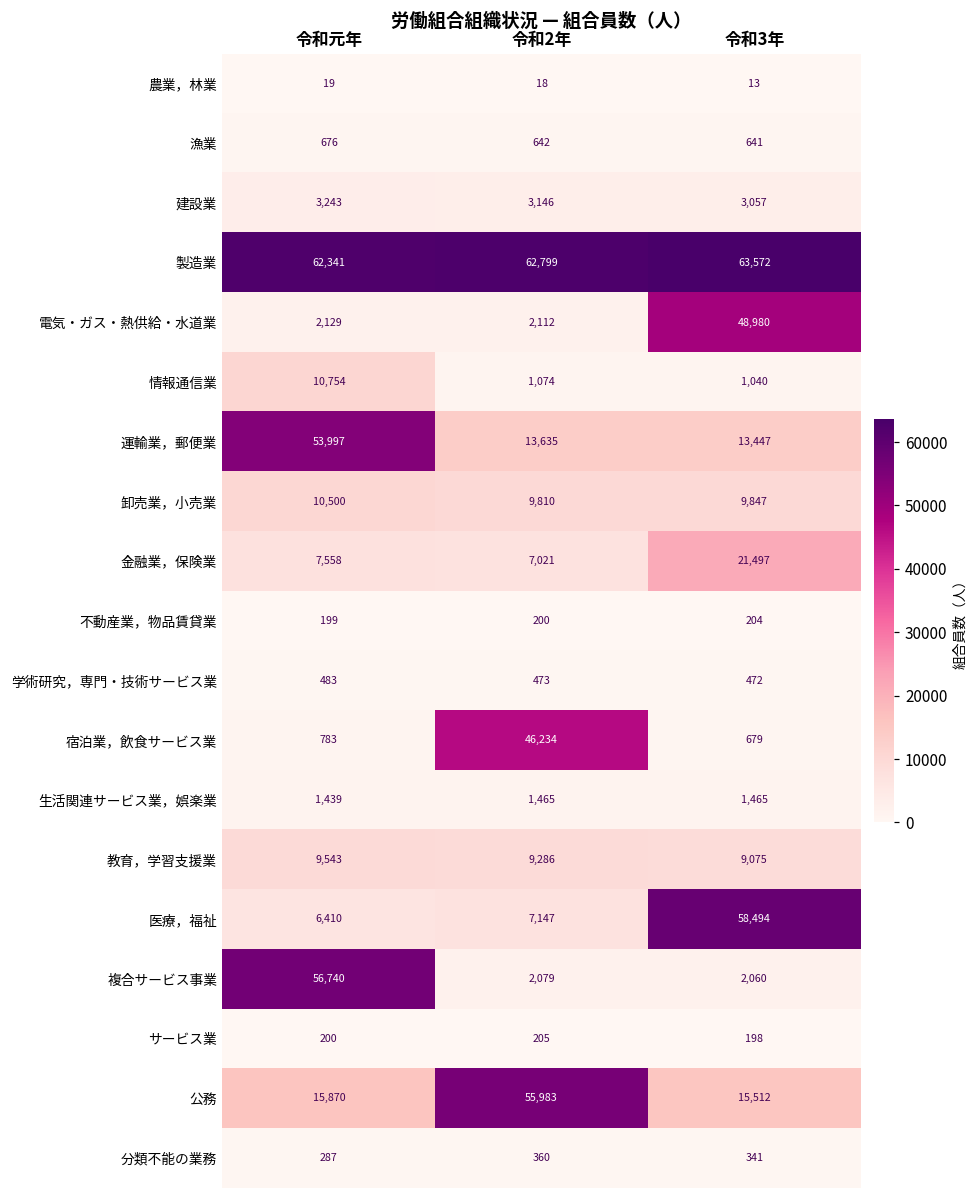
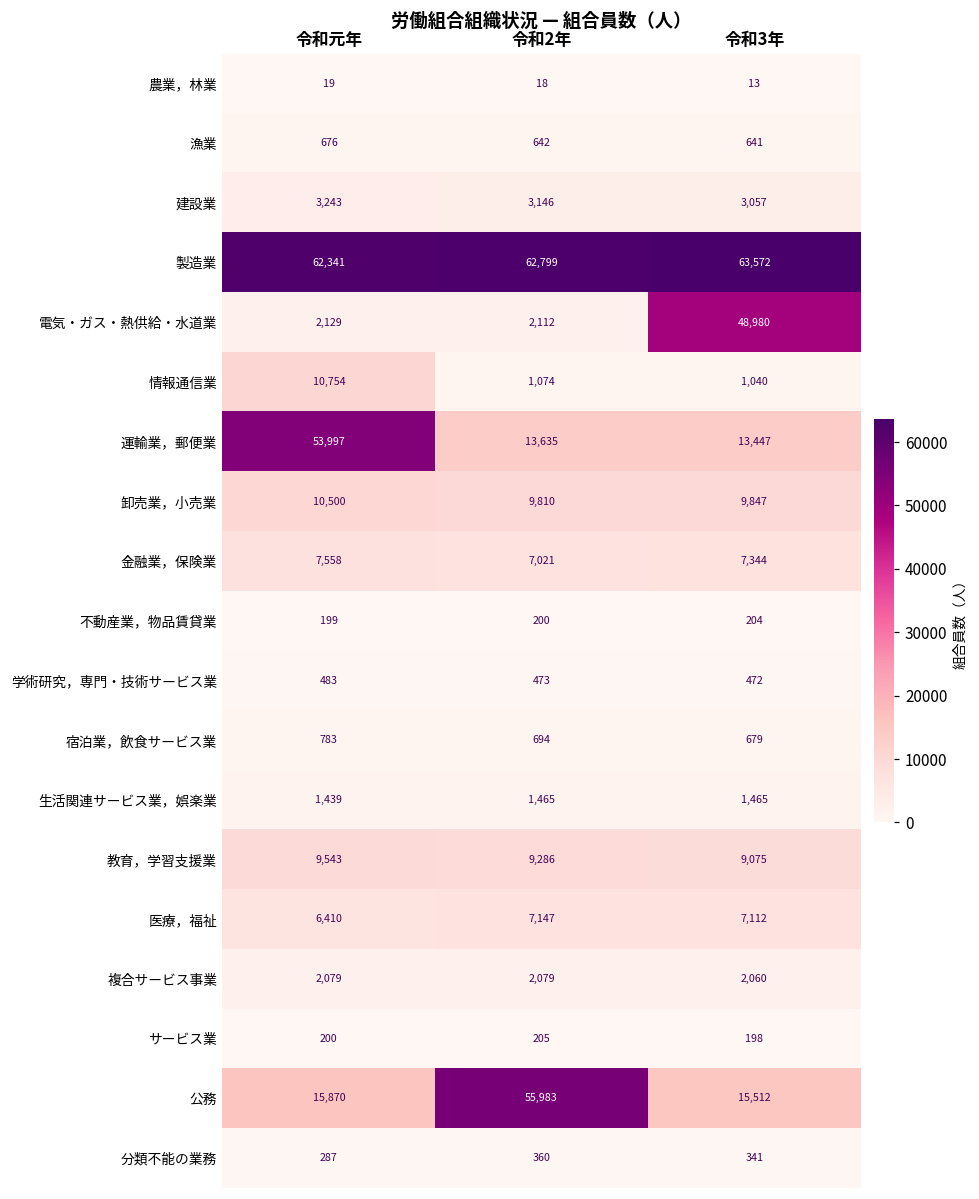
  {
    "農業，林業": {
      "令和元年": "19",
      "令和2年": "18",
      "令和3年": "13"
    },
    "漁業": {
      "令和元年": "676",
      "令和2年": "642",
      "令和3年": "641"
    },
    "建設業": {
      "令和元年": "3,243",
      "令和2年": "3,146",
      "令和3年": "3,057"
    },
    "製造業": {
      "令和元年": "62,341",
      "令和2年": "62,799",
      "令和3年": "63,572"
    },
    "電気・ガス・熱供給・水道業": {
      "令和元年": "2,129",
      "令和2年": "2,112",
      "令和3年": "48,980"
    },
    "情報通信業": {
      "令和元年": "10,754",
      "令和2年": "1,074",
      "令和3年": "1,040"
    },
    "運輸業，郵便業": {
      "令和元年": "53,997",
      "令和2年": "13,635",
      "令和3年": "13,447"
    },
    "卸売業，小売業": {
      "令和元年": "10,500",
      "令和2年": "9,810",
      "令和3年": "9,847"
    },
    "金融業，保険業": {
      "令和元年": "7,558",
      "令和2年": "7,021",
-     "令和3年": "21,497"
+     "令和3年": "7,344"
    },
    "不動産業，物品賃貸業": {
      "令和元年": "199",
      "令和2年": "200",
      "令和3年": "204"
    },
    "学術研究，専門・技術サービス業": {
      "令和元年": "483",
      "令和2年": "473",
      "令和3年": "472"
    },
    "宿泊業，飲食サービス業": {
      "令和元年": "783",
-     "令和2年": "46,234",
+     "令和2年": "694",
      "令和3年": "679"
    },
    "生活関連サービス業，娯楽業": {
      "令和元年": "1,439",
      "令和2年": "1,465",
      "令和3年": "1,465"
    },
    "教育，学習支援業": {
      "令和元年": "9,543",
      "令和2年": "9,286",
      "令和3年": "9,075"
    },
    "医療，福祉": {
      "令和元年": "6,410",
      "令和2年": "7,147",
-     "令和3年": "58,494"
+     "令和3年": "7,112"
    },
    "複合サービス事業": {
-     "令和元年": "56,740",
+     "令和元年": "2,079",
      "令和2年": "2,079",
      "令和3年": "2,060"
    },
    "サービス業": {
      "令和元年": "200",
      "令和2年": "205",
      "令和3年": "198"
    },
    "公務": {
      "令和元年": "15,870",
      "令和2年": "55,983",
      "令和3年": "15,512"
    },
    "分類不能の業務": {
      "令和元年": "287",
      "令和2年": "360",
      "令和3年": "341"
    }
  }
